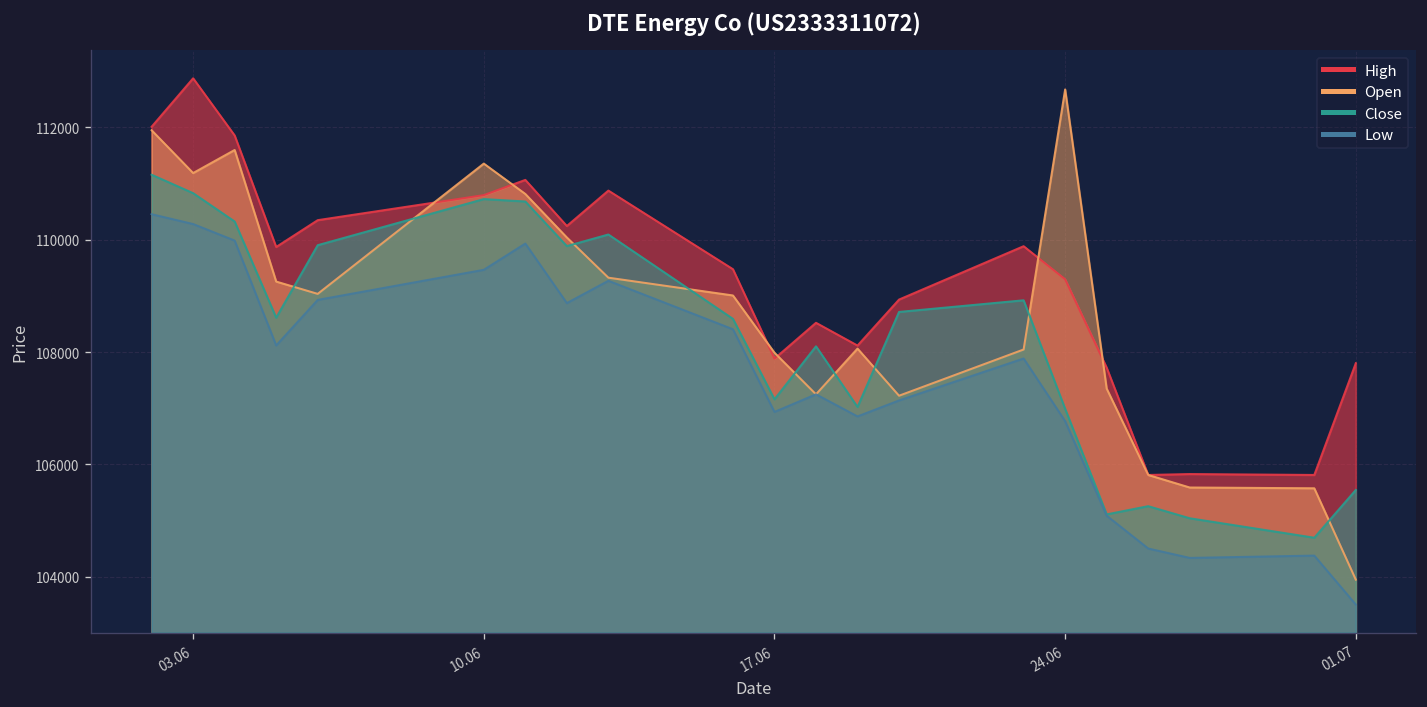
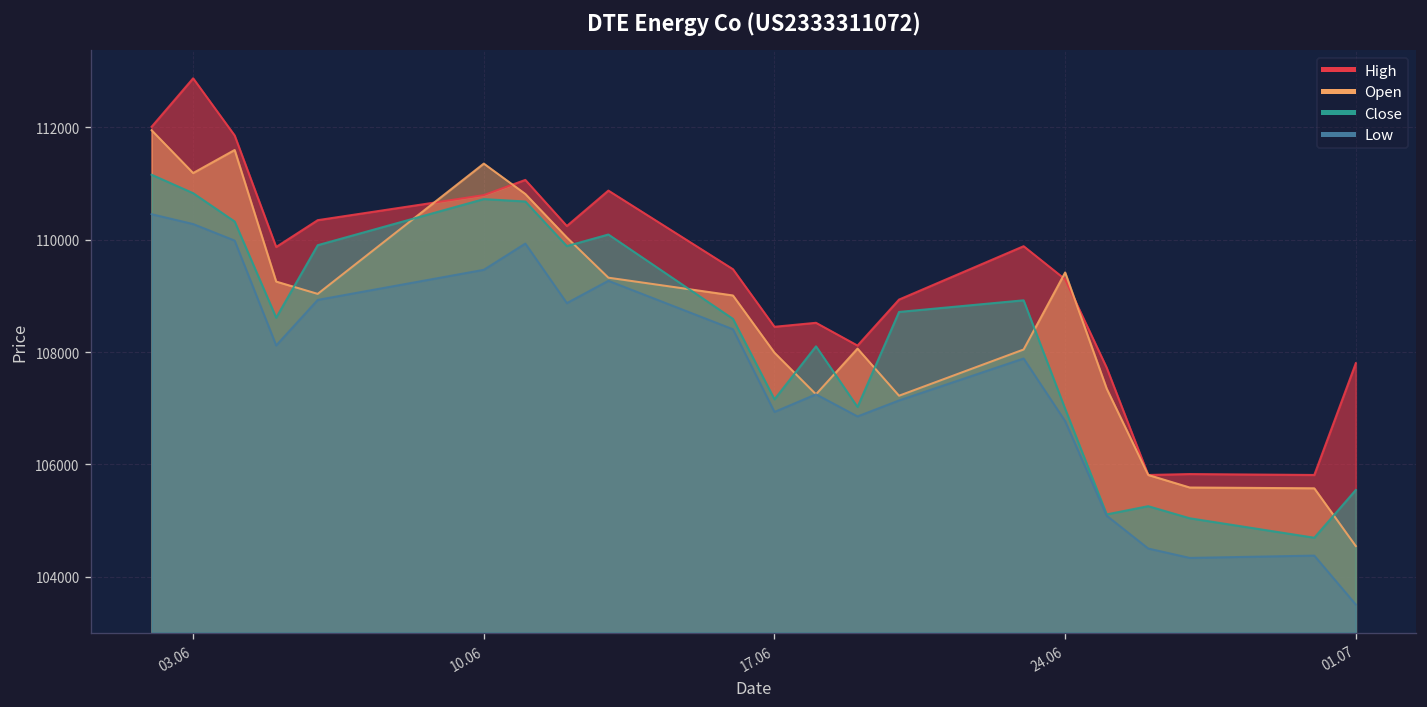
  {
    "High": {
      "03.06": 112900,
      "10.06": 110800,
-     "17.06": 107900,
+     "17.06": 108400,
      "24.06": 109300,
      "01.07": 107800
    },
    "Open": {
      "03.06": 111200,
      "10.06": 111400,
      "17.06": 108000,
-     "24.06": 112700,
-     "01.07": 104000
+     "24.06": 109400,
+     "01.07": 104500
    }
  }
